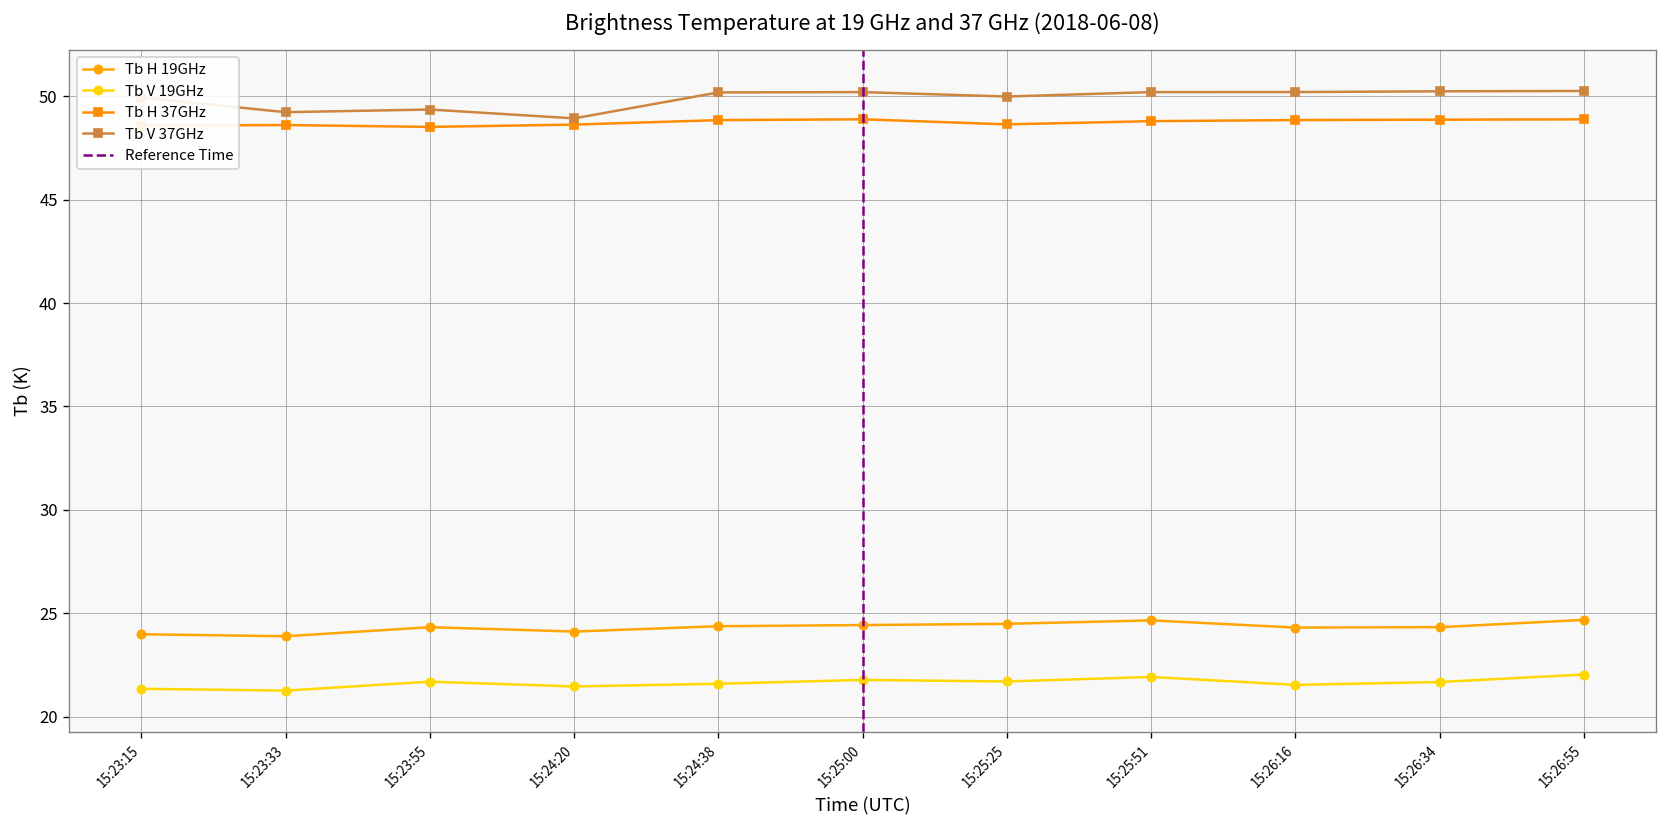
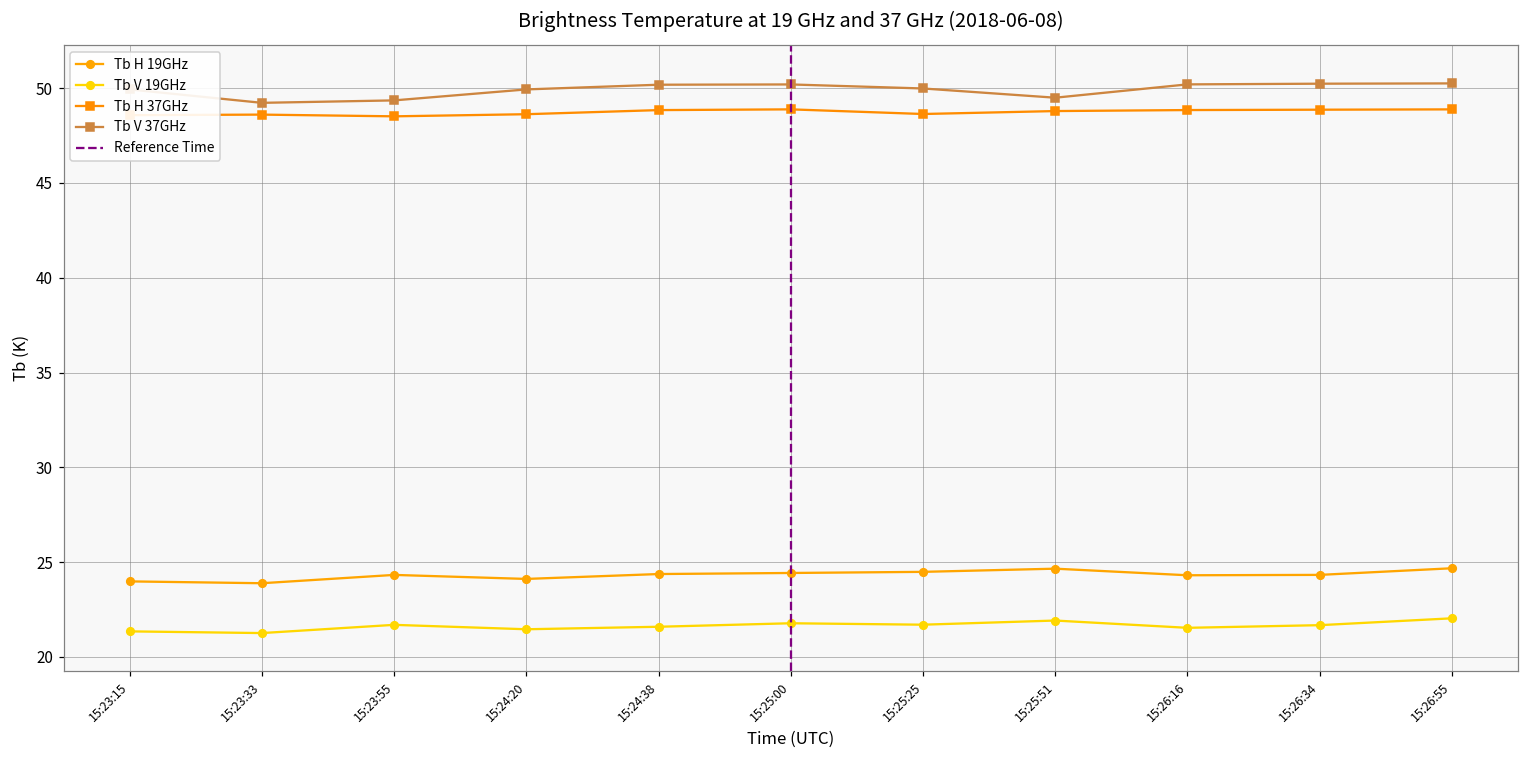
  {
    "Tb V 37GHz": {
      "15:23:33": 49.2,
      "15:23:55": 49.4,
-     "15:24:20": 48.9,
+     "15:24:20": 49.9,
      "15:24:38": 50.2,
      "15:25:00": 50.2,
      "15:25:25": 50.0,
-     "15:25:51": 50.2,
+     "15:25:51": 49.5,
      "15:26:16": 50.2,
      "15:26:34": 50.2,
      "15:26:55": 50.3
    }
  }
